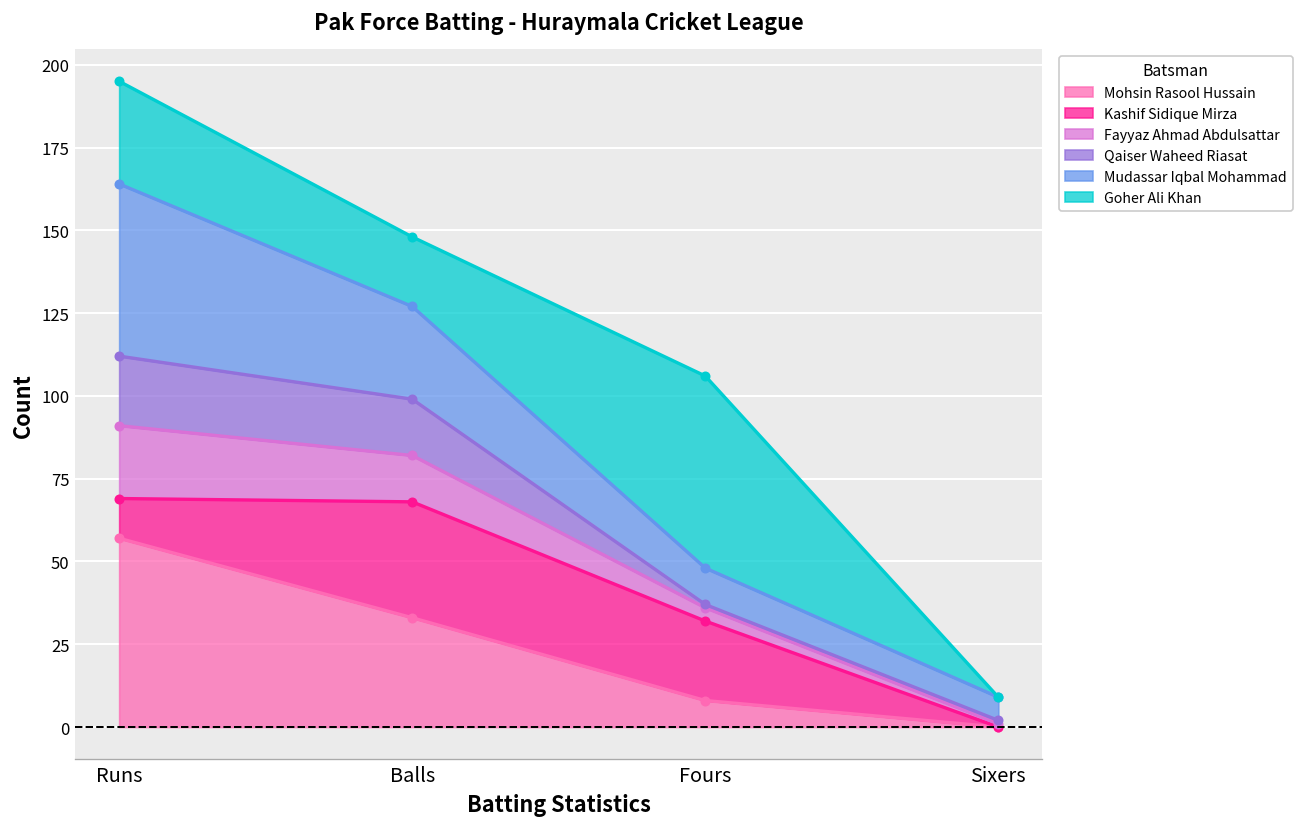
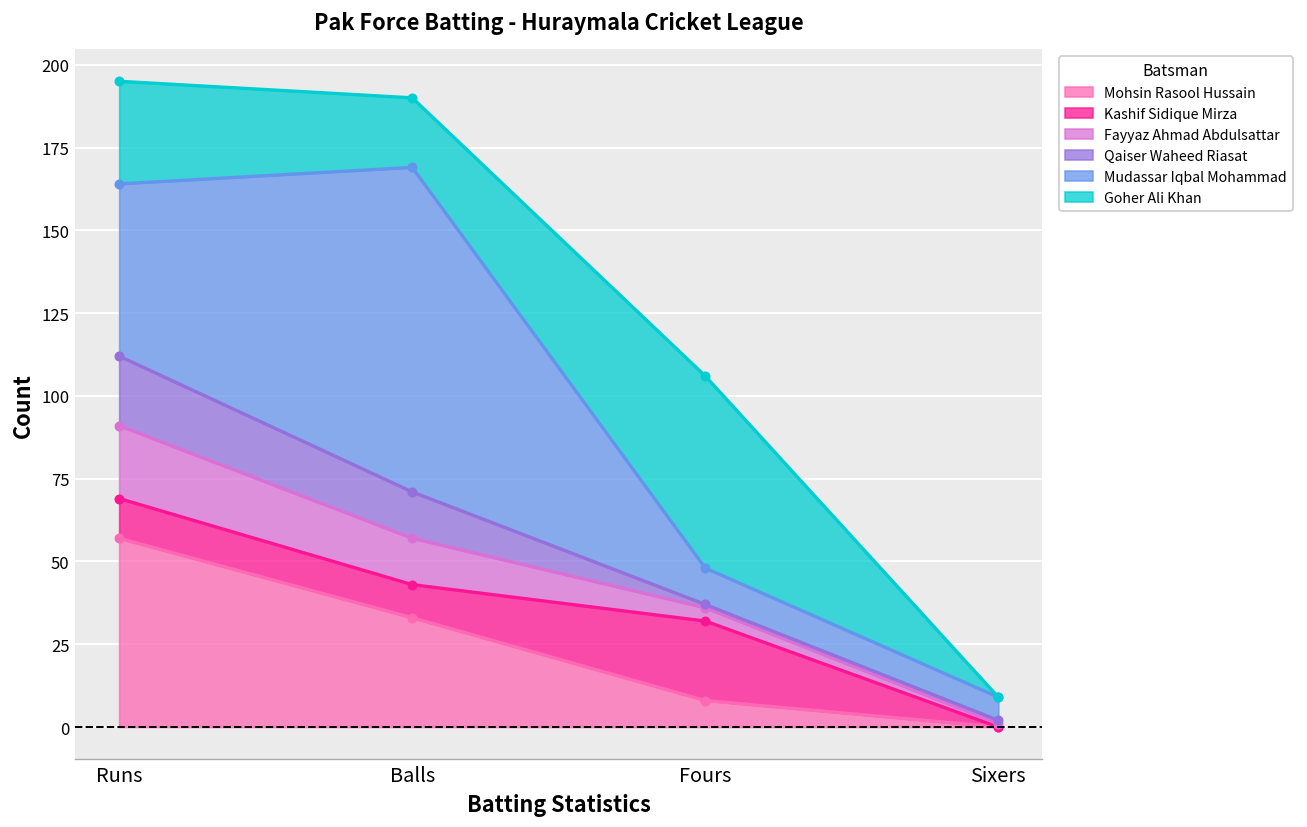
  {
    "Kashif Sidique Mirza": {
      "Runs": 12,
-     "Balls": 35,
+     "Balls": 10,
      "Fours": 24
    },
    "Qaiser Waheed Riasat": {
      "Runs": 21,
-     "Balls": 17,
+     "Balls": 14,
      "Fours": 1,
      "Sixers": 1
    },
    "Mudassar Iqbal Mohammad": {
      "Runs": 52,
-     "Balls": 28,
+     "Balls": 98,
      "Fours": 11
    },
    "Goher Ali Khan": {
      "Runs": 31,
      "Balls": 21,
      "Fours": 58
    }
  }
